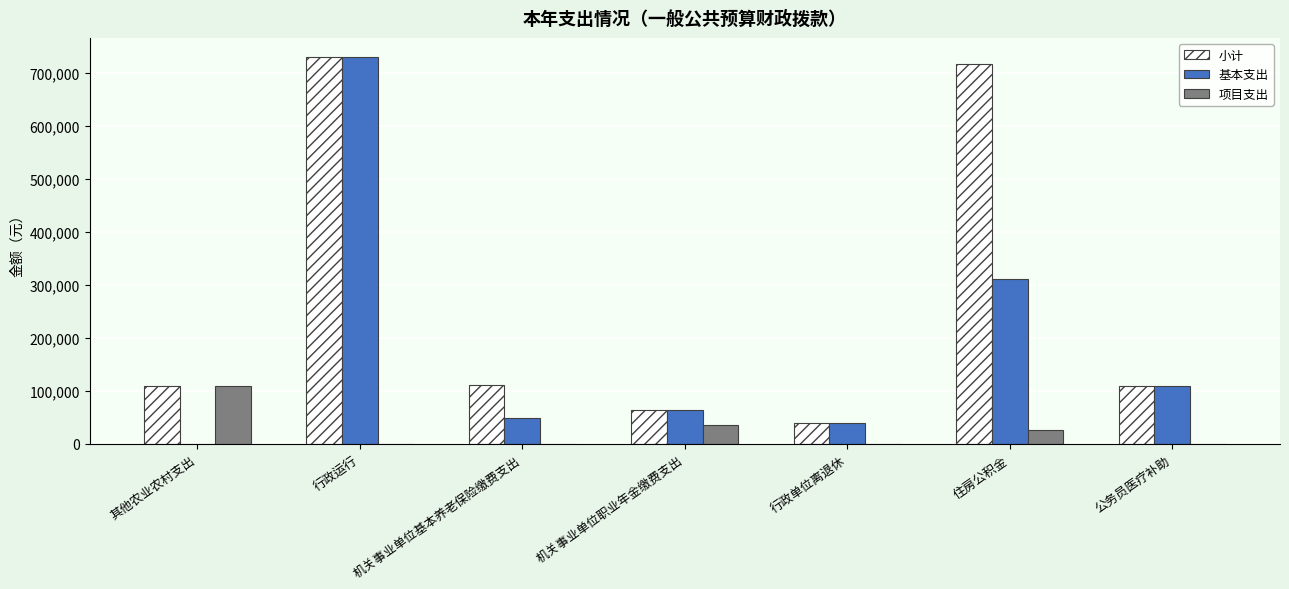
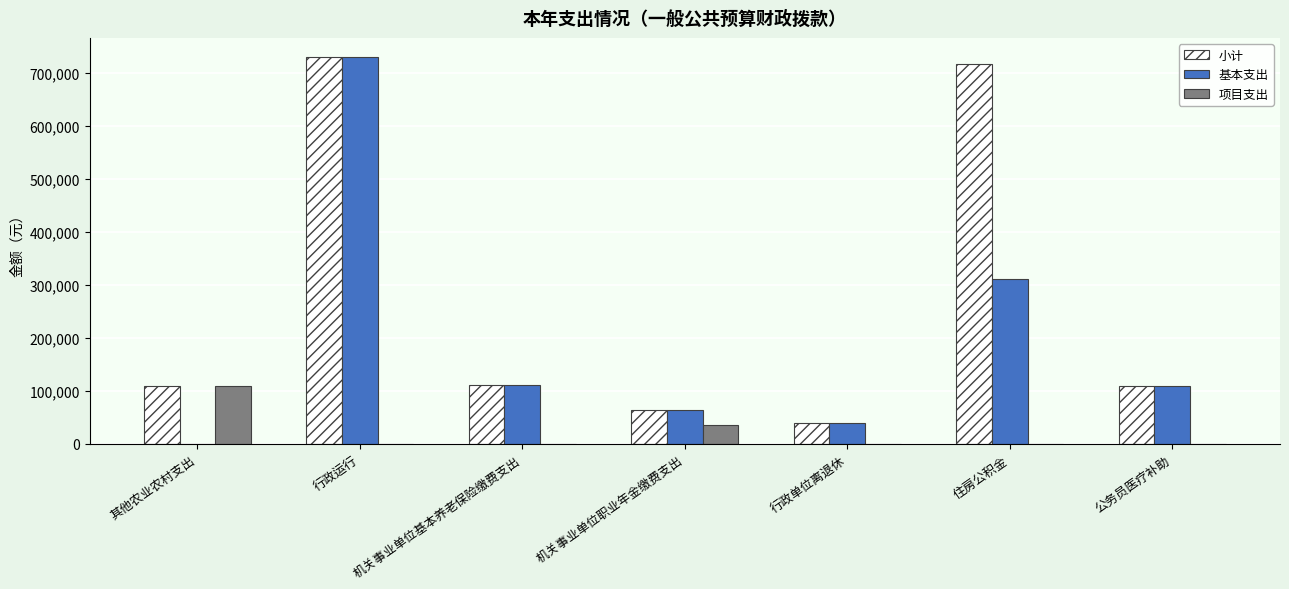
  {
    "小计": {
      "其他农业农村支出": "110,000",
      "行政运行": "730,000",
      "机关事业单位基本养老保险缴费支出": "110,000",
      "机关事业单位职业年金缴费支出": "60,000",
      "行政单位离退休": "40,000",
      "住房公积金": "720,000",
      "公务员医疗补助": "110,000"
    },
    "基本支出": {
      "其他农业农村支出": "0",
      "行政运行": "730,000",
-     "机关事业单位基本养老保险缴费支出": "50,000",
+     "机关事业单位基本养老保险缴费支出": "110,000",
      "机关事业单位职业年金缴费支出": "60,000",
      "行政单位离退休": "40,000",
      "住房公积金": "310,000",
      "公务员医疗补助": "110,000"
    },
    "项目支出": {
      "其他农业农村支出": "110,000",
      "行政运行": "0",
      "机关事业单位基本养老保险缴费支出": "0",
      "机关事业单位职业年金缴费支出": "40,000",
      "行政单位离退休": "0",
-     "住房公积金": "30,000",
+     "住房公积金": "0",
      "公务员医疗补助": "0"
    }
  }
